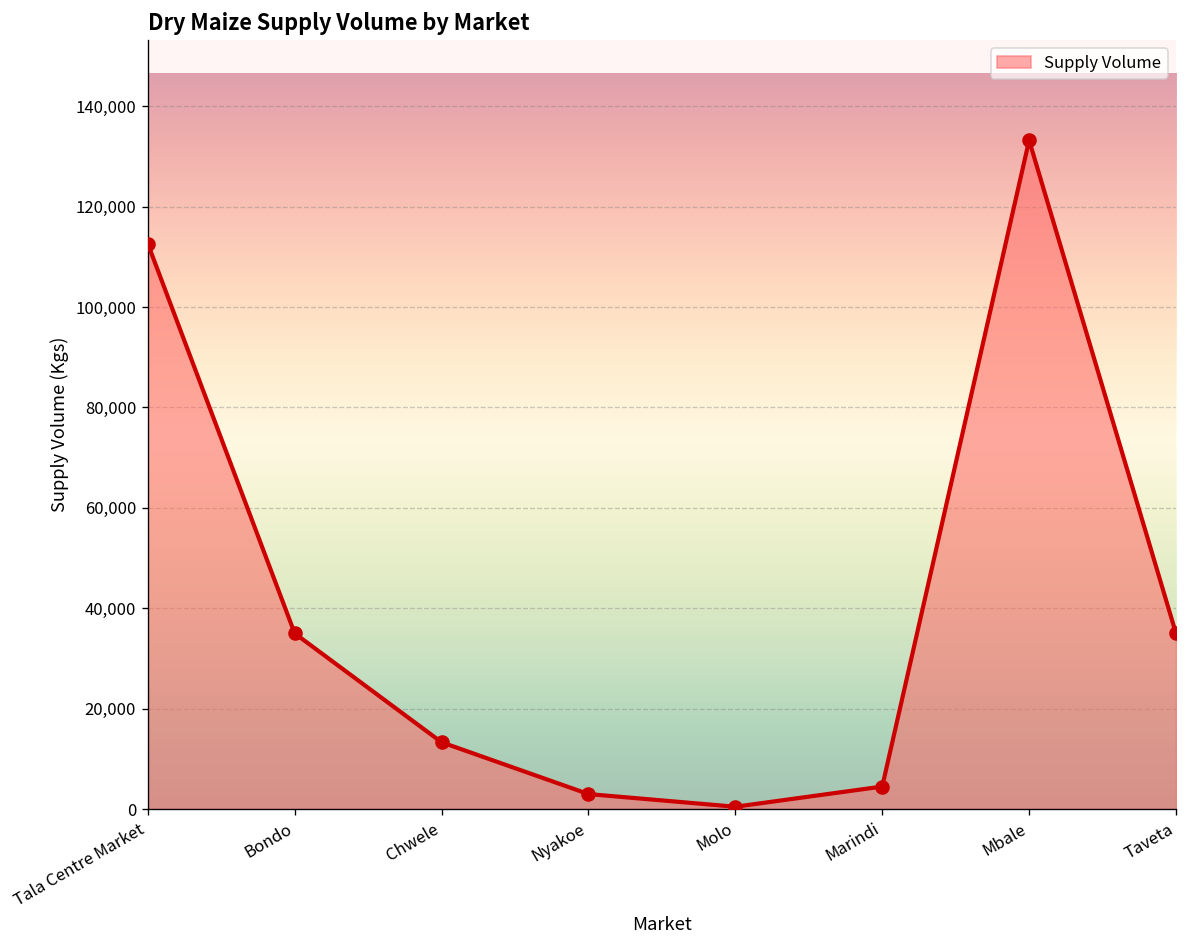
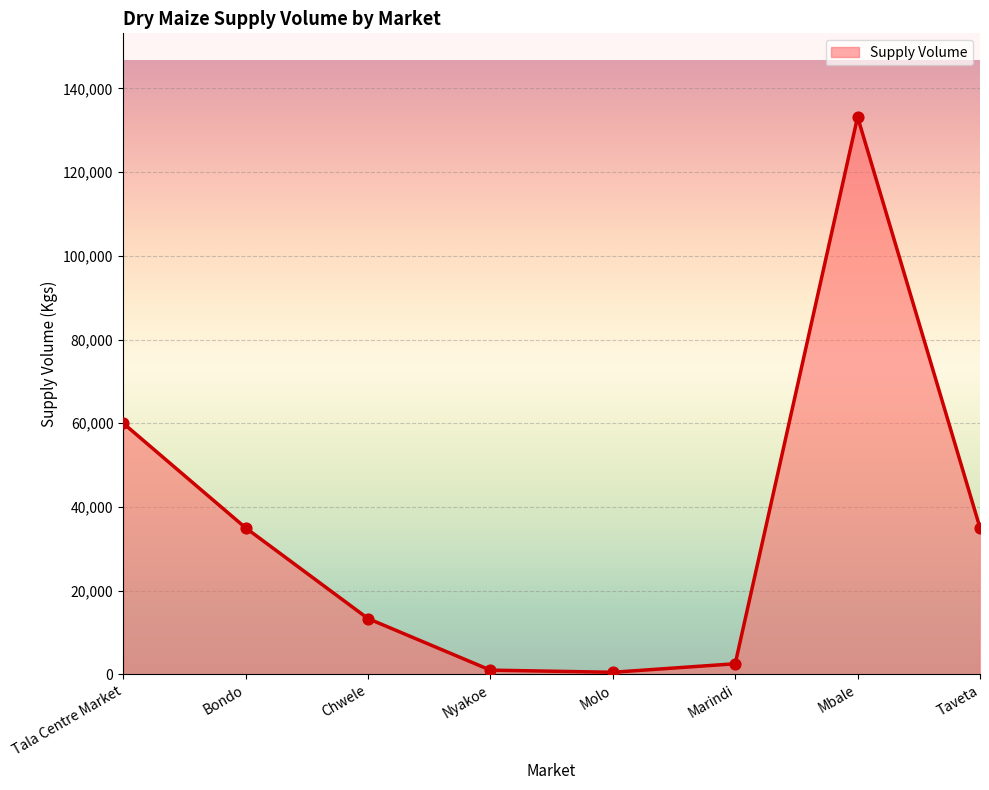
  {
-   "Tala Centre Market": "113,000",
+   "Tala Centre Market": "60,000",
    "Bondo": "35,000",
    "Chwele": "13,000",
-   "Nyakoe": "3,000",
+   "Nyakoe": "1,000",
    "Molo": "0",
-   "Marindi": "5,000",
+   "Marindi": "3,000",
    "Mbale": "133,000",
    "Taveta": "35,000"
  }
